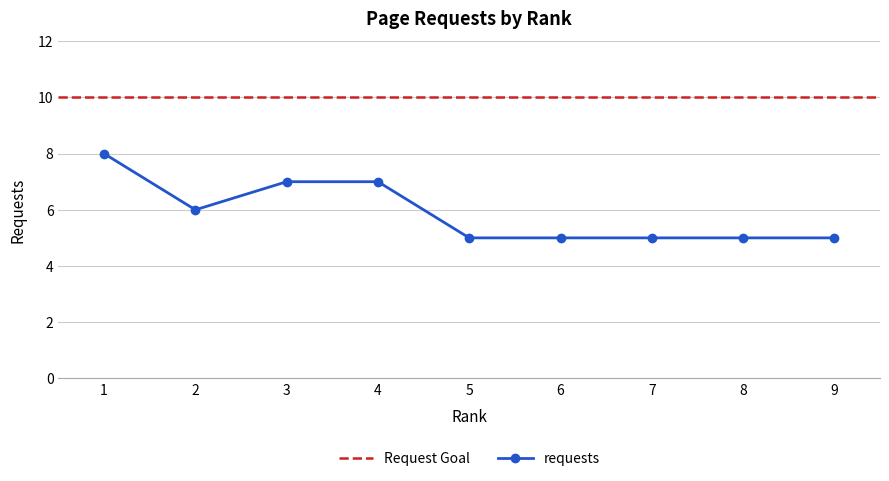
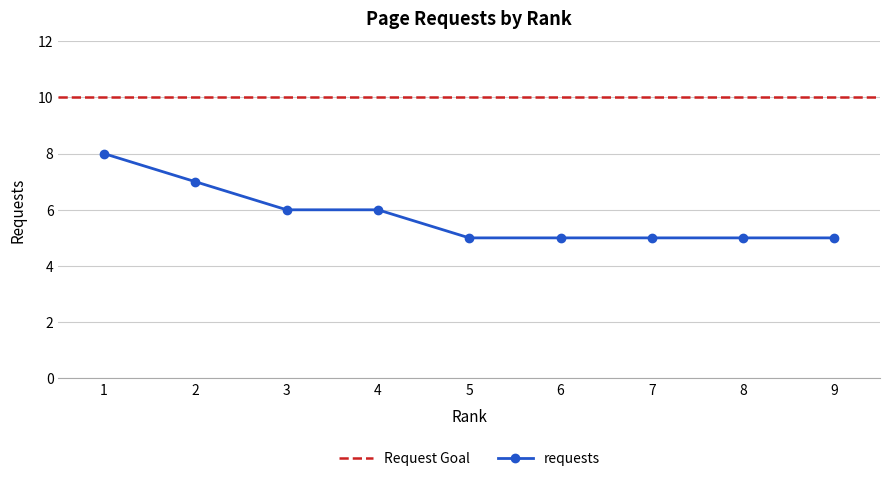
  {
    "1": 8,
-   "2": 6,
-   "3": 7,
-   "4": 7,
+   "2": 7,
+   "3": 6,
+   "4": 6,
    "5": 5,
    "6": 5,
    "7": 5,
    "8": 5,
    "9": 5
  }
